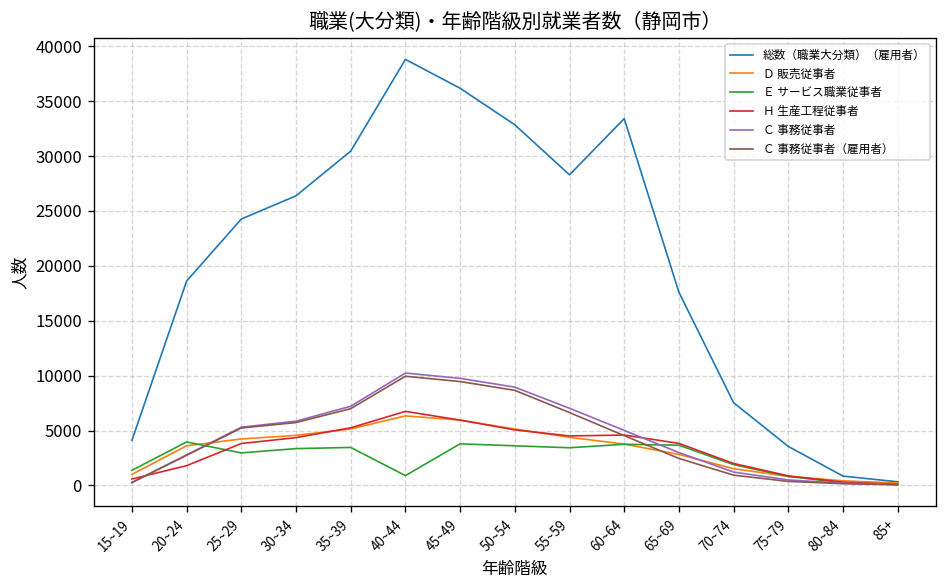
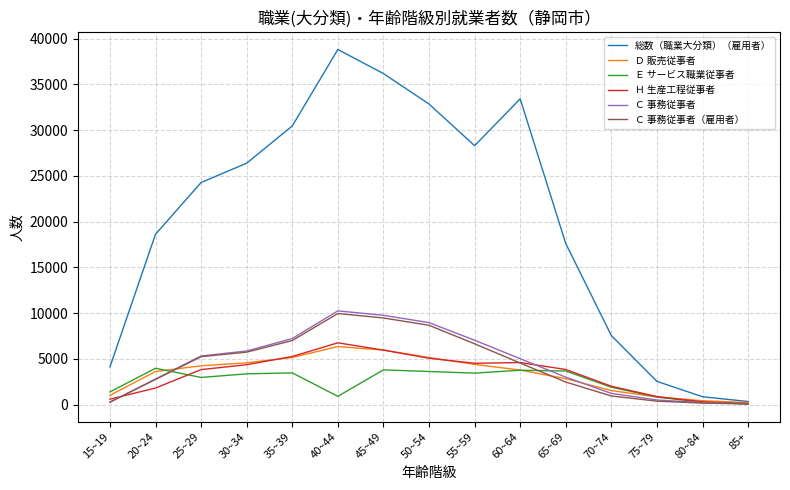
  {
    "総数（職業大分類）（雇用者）": {
      "15~19": 4000,
      "20~24": 19000,
      "25~29": 24000,
      "30~34": 26000,
      "35~39": 30000,
      "40~44": 39000,
      "45~49": 36000,
      "50~54": 33000,
      "55~59": 28000,
      "60~64": 33000,
      "65~69": 18000,
      "70~74": 8000,
-     "75~79": 4000,
+     "75~79": 3000,
      "80~84": 1000
    },
    "Ｄ 販売従事者": {
      "15~19": 1000,
      "20~24": 4000,
      "25~29": 4000,
      "40~44": 6000,
      "70~74": 2000
    },
    "Ｅ サービス職業従事者": {
      "15~19": 1000,
      "20~24": 4000,
      "25~29": 3000,
      "30~34": 3000,
      "35~39": 3000,
      "40~44": 1000,
      "45~49": 4000,
      "50~54": 4000,
      "55~59": 3000
    },
    "Ｈ 生産工程従事者": {
      "15~19": 1000,
      "20~24": 2000,
      "25~29": 4000,
      "40~44": 7000
    },
    "Ｃ 事務従事者": {
      "40~44": 10000,
      "45~49": 10000,
      "50~54": 9000,
      "55~59": 7000,
      "60~64": 5000,
      "70~74": 1000
    },
    "Ｃ 事務従事者（雇用者）": {
      "40~44": 10000,
      "45~49": 9000,
      "50~54": 9000,
      "55~59": 7000,
      "65~69": 2000,
      "70~74": 1000
    }
  }
